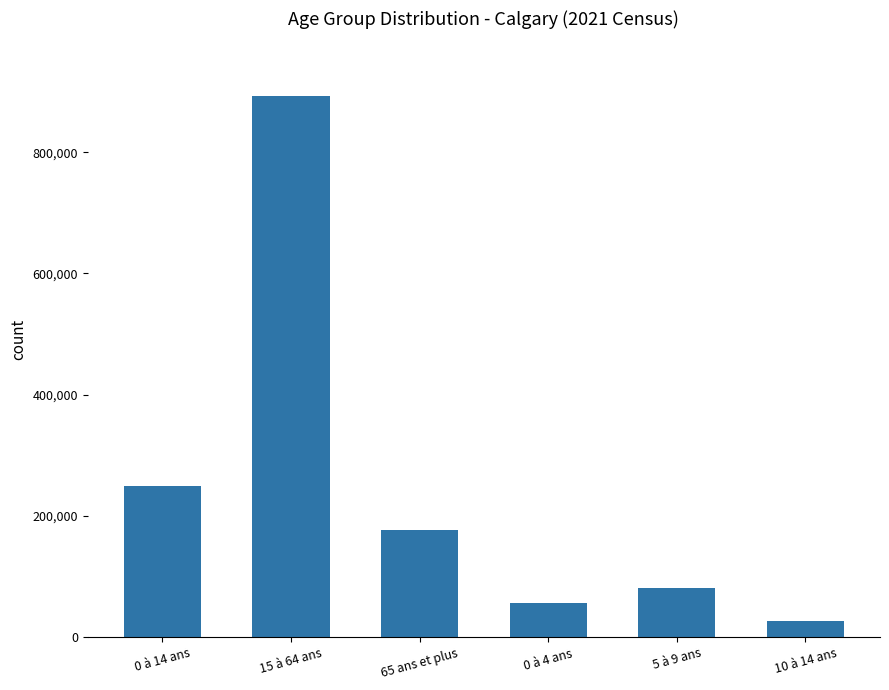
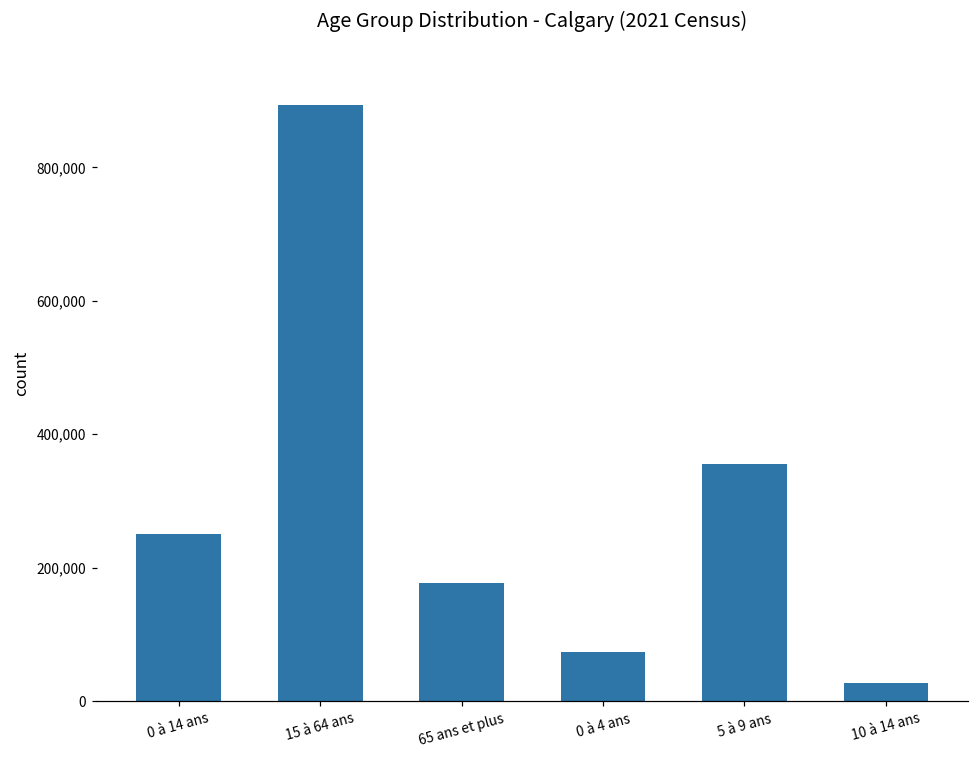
  {
    "0 à 14 ans": "250,000",
    "15 à 64 ans": "890,000",
    "65 ans et plus": "180,000",
-   "0 à 4 ans": "60,000",
-   "5 à 9 ans": "80,000",
+   "0 à 4 ans": "70,000",
+   "5 à 9 ans": "360,000",
    "10 à 14 ans": "30,000"
  }
